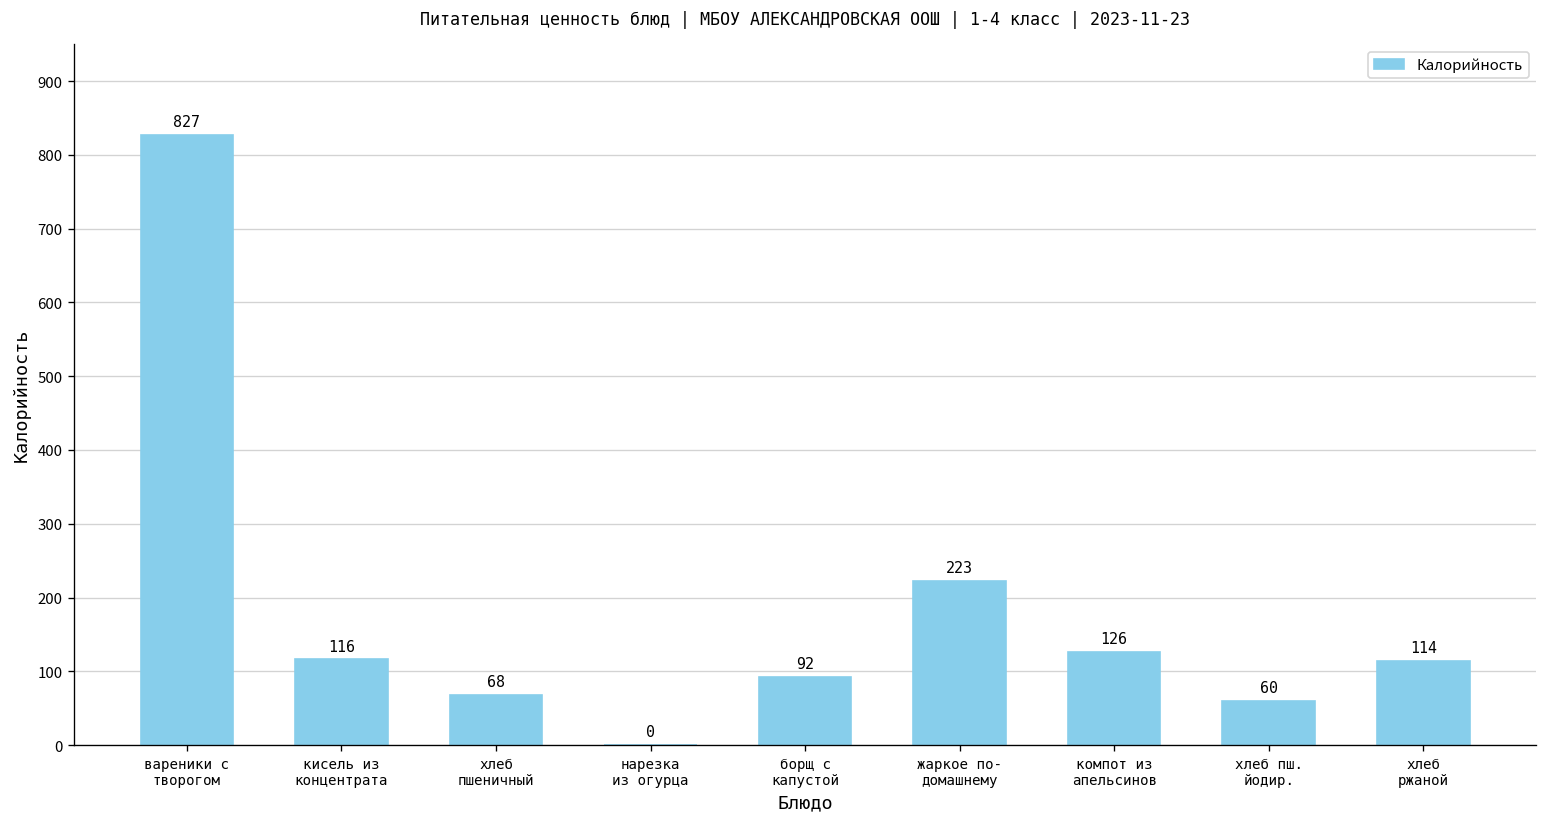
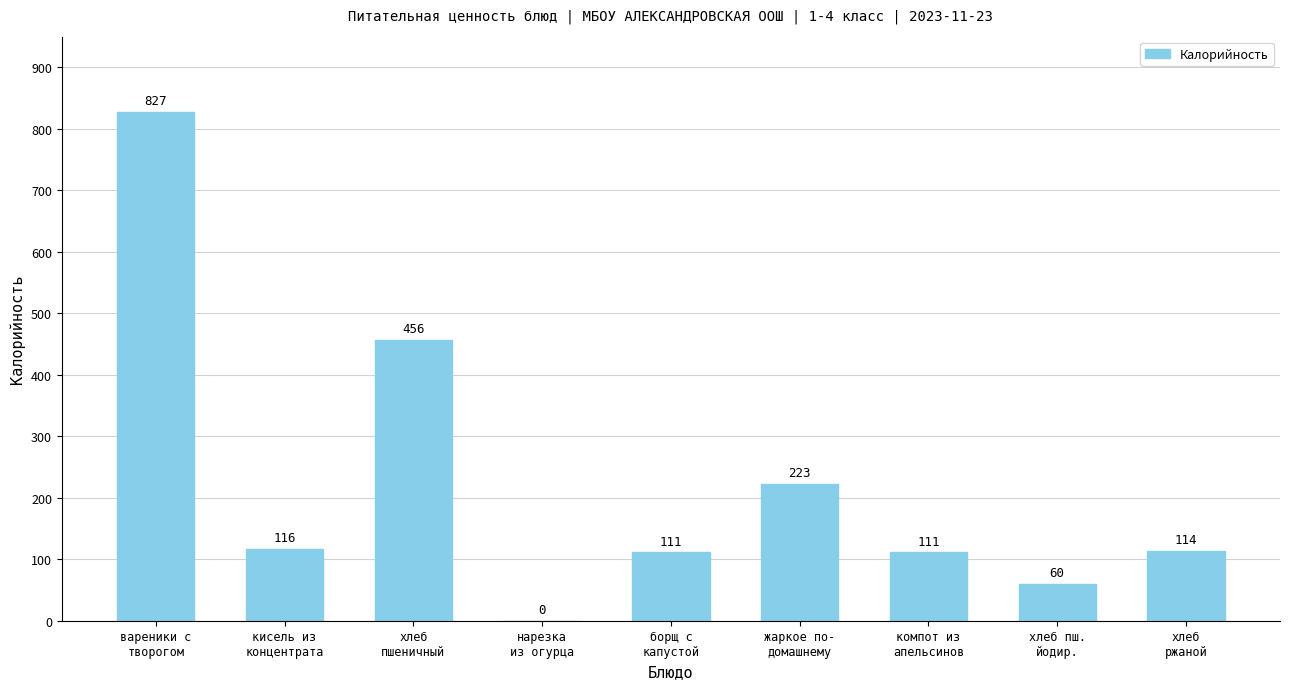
  {
    "вареники с творогом": 827,
    "кисель из концентрата": 116,
-   "хлеб пшеничный": 68,
+   "хлеб пшеничный": 456,
    "нарезка из огурца": 0,
-   "борщ с капустой": 92,
+   "борщ с капустой": 111,
    "жаркое по- домашнему": 223,
-   "компот из апельсинов": 126,
+   "компот из апельсинов": 111,
    "хлеб пш. йодир.": 60,
    "хлеб ржаной": 114
  }
